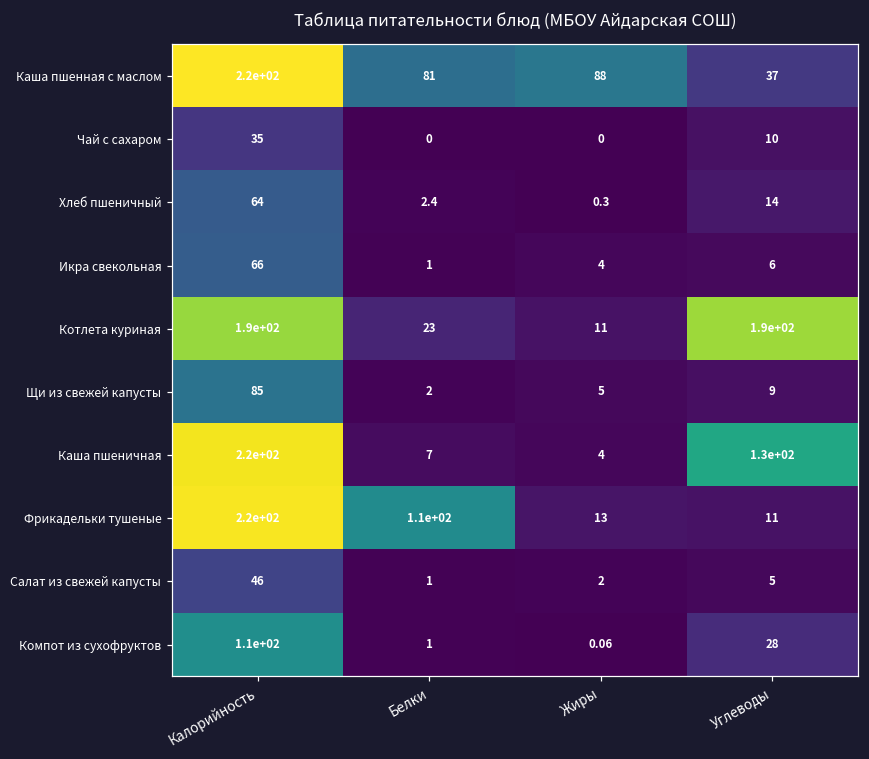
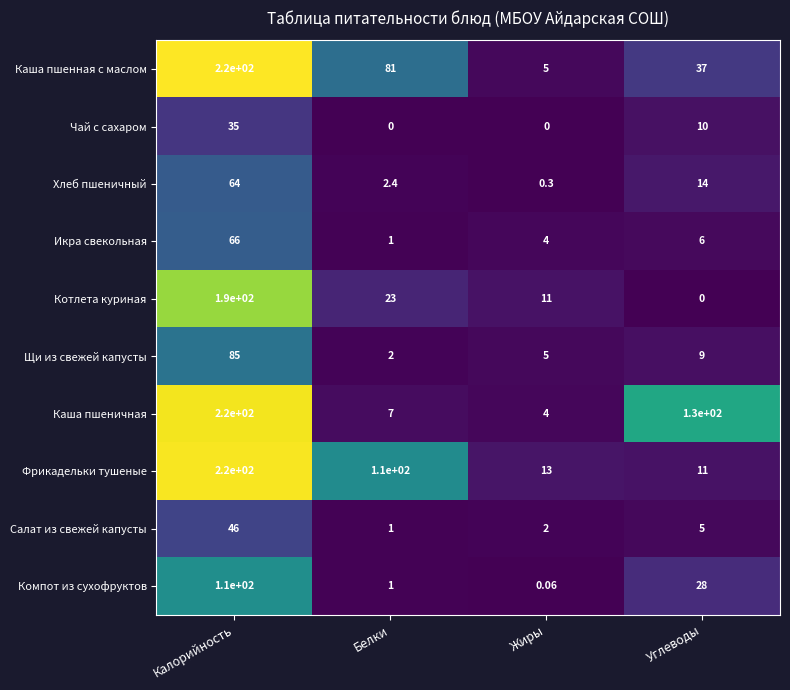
  {
    "Каша пшенная с маслом": {
      "Калорийность": "2.2e+02",
      "Белки": "81",
-     "Жиры": "88",
+     "Жиры": "5",
      "Углеводы": "37"
    },
    "Чай с сахаром": {
      "Калорийность": "35",
      "Белки": "0",
      "Жиры": "0",
      "Углеводы": "10"
    },
    "Хлеб пшеничный": {
      "Калорийность": "64",
      "Белки": "2.4",
      "Жиры": "0.3",
      "Углеводы": "14"
    },
    "Икра свекольная": {
      "Калорийность": "66",
      "Белки": "1",
      "Жиры": "4",
      "Углеводы": "6"
    },
    "Котлета куриная": {
      "Калорийность": "1.9e+02",
      "Белки": "23",
      "Жиры": "11",
-     "Углеводы": "1.9e+02"
+     "Углеводы": "0"
    },
    "Щи из свежей капусты": {
      "Калорийность": "85",
      "Белки": "2",
      "Жиры": "5",
      "Углеводы": "9"
    },
    "Каша пшеничная": {
      "Калорийность": "2.2e+02",
      "Белки": "7",
      "Жиры": "4",
      "Углеводы": "1.3e+02"
    },
    "Фрикадельки тушеные": {
      "Калорийность": "2.2e+02",
      "Белки": "1.1e+02",
      "Жиры": "13",
      "Углеводы": "11"
    },
    "Салат из свежей капусты": {
      "Калорийность": "46",
      "Белки": "1",
      "Жиры": "2",
      "Углеводы": "5"
    },
    "Компот из сухофруктов": {
      "Калорийность": "1.1e+02",
      "Белки": "1",
      "Жиры": "0.06",
      "Углеводы": "28"
    }
  }
